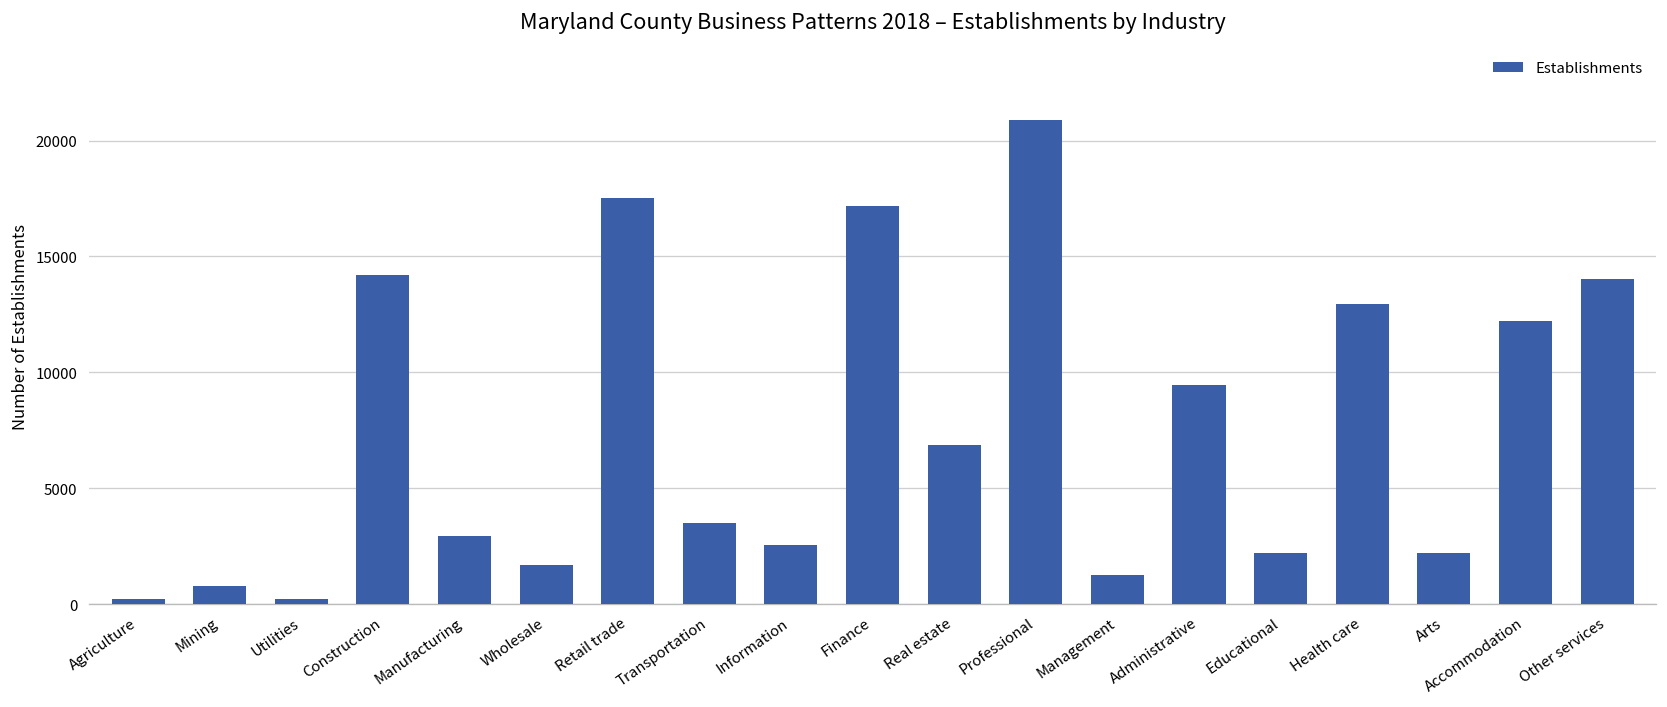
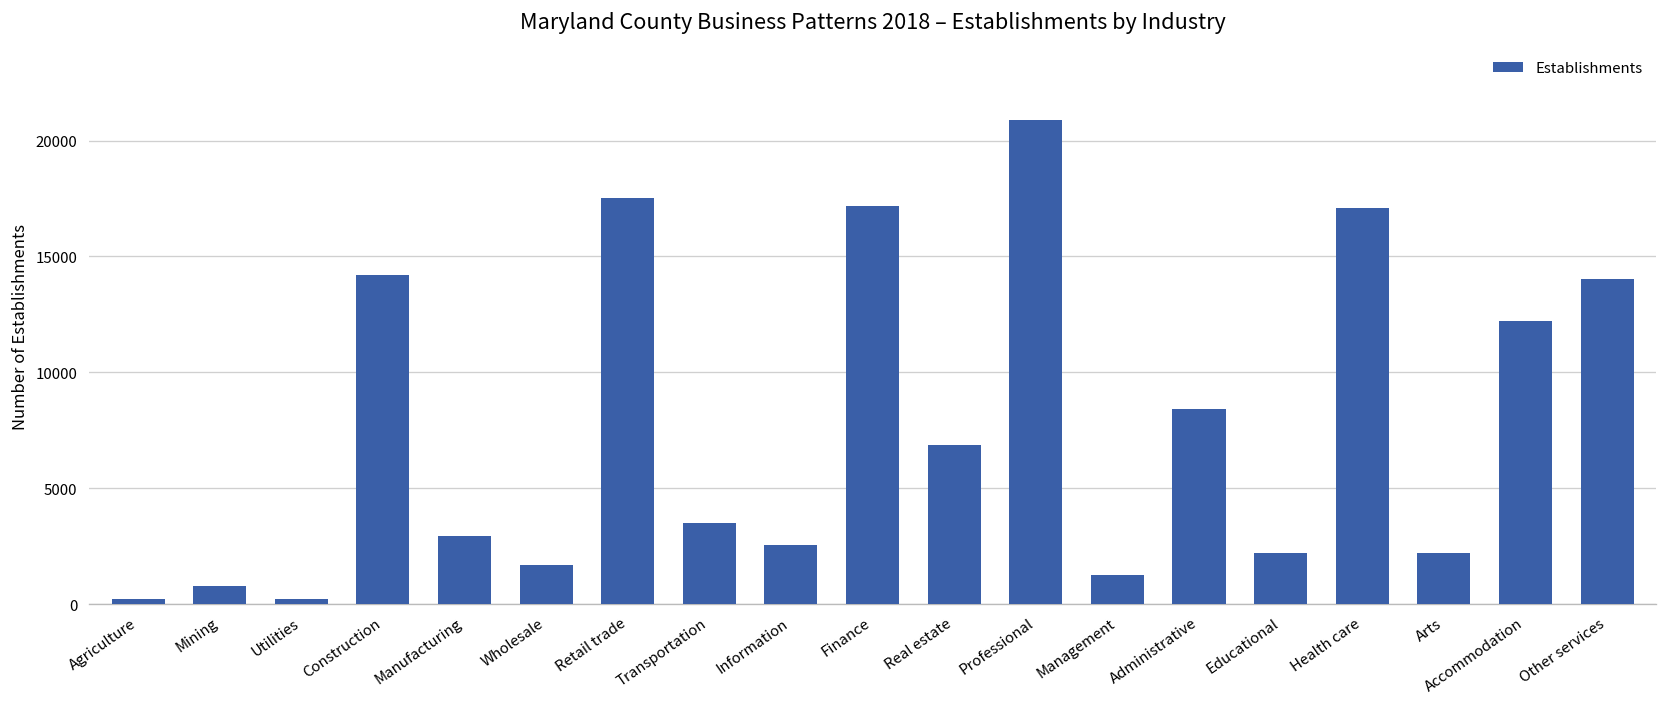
  {
    "Agriculture": 200,
    "Mining": 800,
    "Utilities": 200,
    "Construction": 14200,
    "Manufacturing": 3000,
    "Wholesale": 1700,
    "Retail trade": 17500,
    "Transportation": 3500,
    "Information": 2500,
    "Finance": 17200,
    "Real estate": 6900,
    "Professional": 20900,
    "Management": 1300,
-   "Administrative": 9500,
+   "Administrative": 8400,
    "Educational": 2200,
-   "Health care": 13000,
+   "Health care": 17100,
    "Arts": 2200,
    "Accommodation": 12200,
    "Other services": 14000
  }
